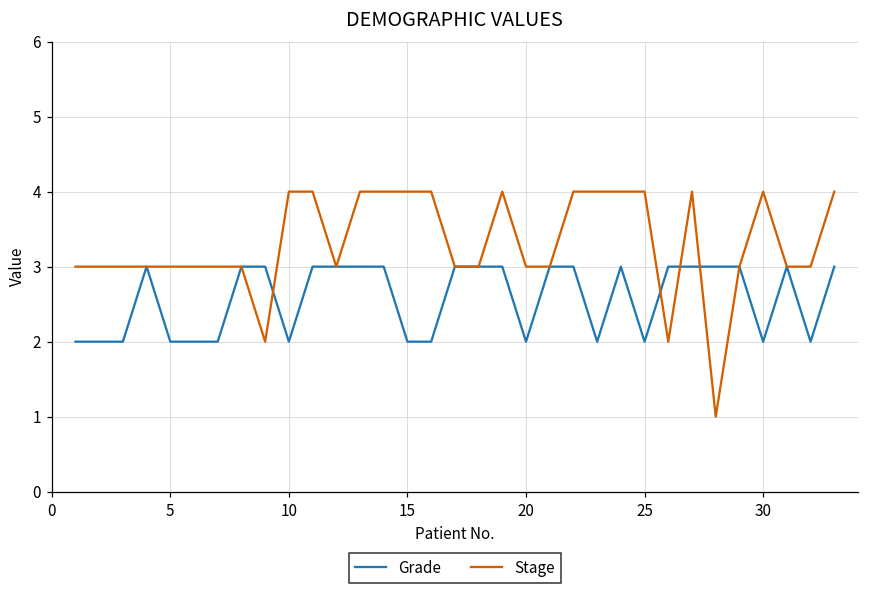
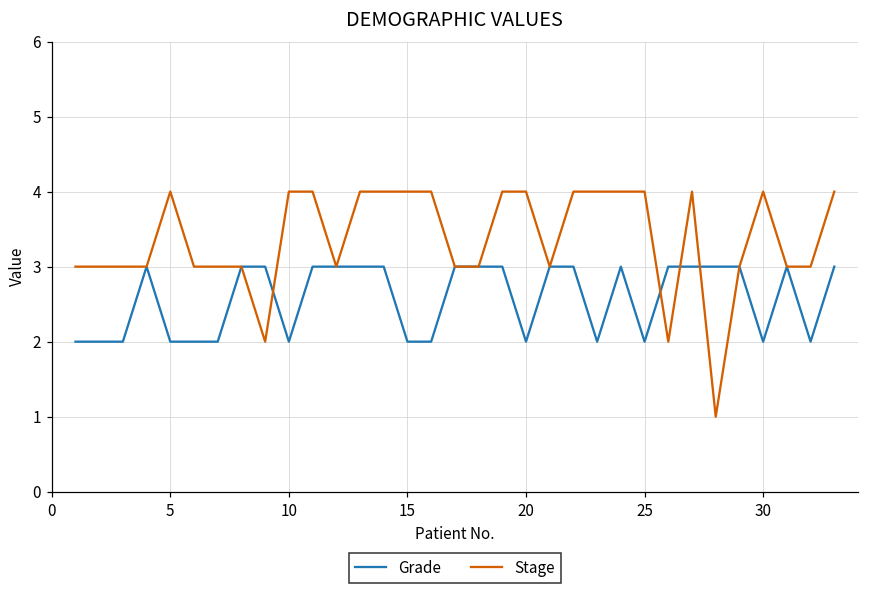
  {
    "Grade": {
      "5": 2,
      "10": 2,
      "15": 2,
      "20": 2,
      "25": 2,
      "30": 2
    },
    "Stage": {
-     "5": 3,
+     "5": 4,
      "10": 4,
      "15": 4,
-     "20": 3,
+     "20": 4,
      "25": 4,
      "30": 4
    }
  }
